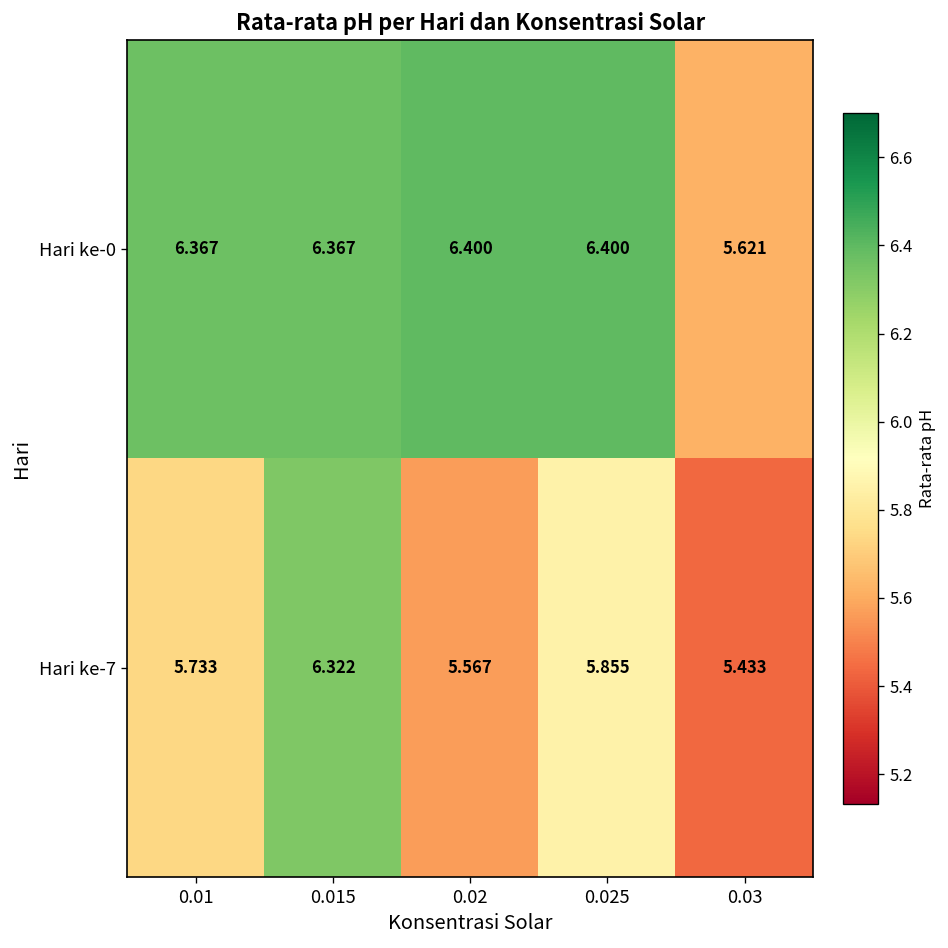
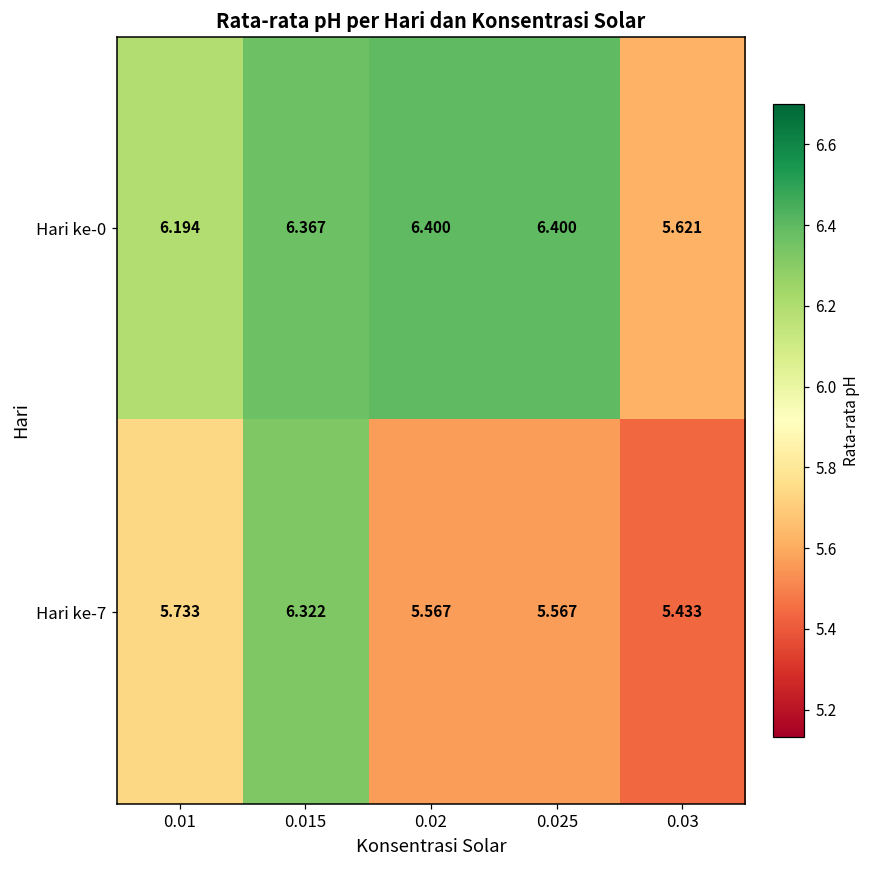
  {
    "Hari ke-0": {
-     "0.01": 6.367,
+     "0.01": 6.194,
      "0.015": 6.367,
      "0.02": 6.400,
      "0.025": 6.400,
      "0.03": 5.621
    },
    "Hari ke-7": {
      "0.01": 5.733,
      "0.015": 6.322,
      "0.02": 5.567,
-     "0.025": 5.855,
+     "0.025": 5.567,
      "0.03": 5.433
    }
  }
